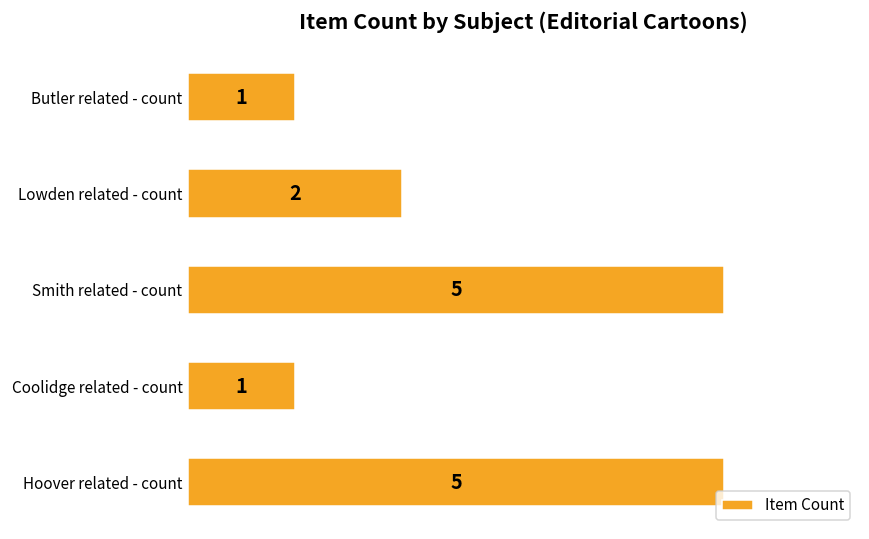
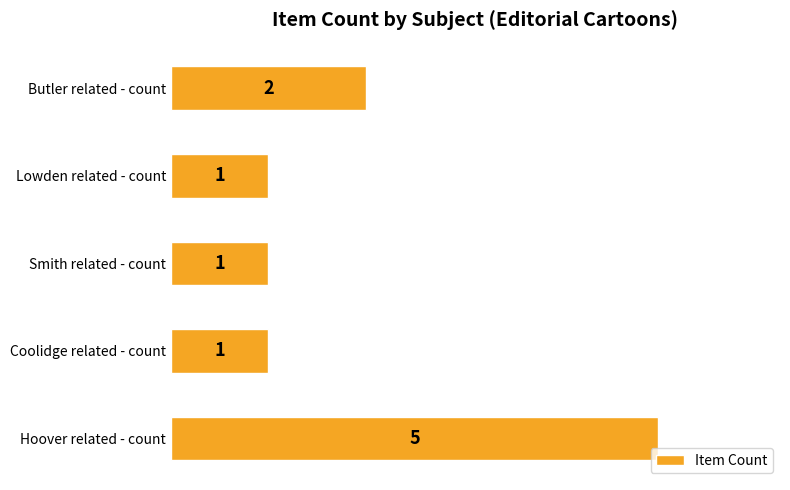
  {
-   "Butler related - count": 1,
-   "Lowden related - count": 2,
-   "Smith related - count": 5,
+   "Butler related - count": 2,
+   "Lowden related - count": 1,
+   "Smith related - count": 1,
    "Coolidge related - count": 1,
    "Hoover related - count": 5
  }
